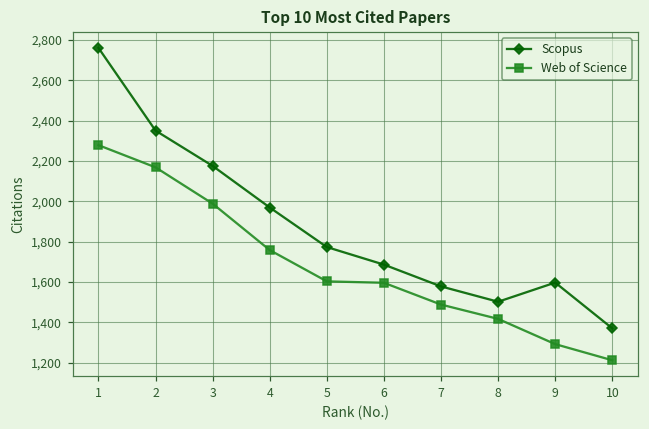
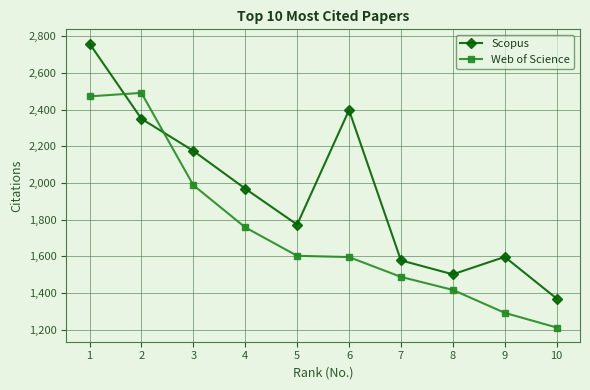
  {
    "Scopus": {
      "1": "2,760",
      "2": "2,350",
      "3": "2,180",
      "4": "1,970",
      "5": "1,770",
-     "6": "1,690",
+     "6": "2,400",
      "7": "1,580",
      "8": "1,500",
      "9": "1,600",
      "10": "1,370"
    },
    "Web of Science": {
-     "1": "2,280",
-     "2": "2,170",
+     "1": "2,470",
+     "2": "2,490",
      "3": "1,990",
      "4": "1,760",
      "5": "1,600",
      "6": "1,600",
      "7": "1,490",
      "8": "1,420",
      "9": "1,290",
      "10": "1,210"
    }
  }
